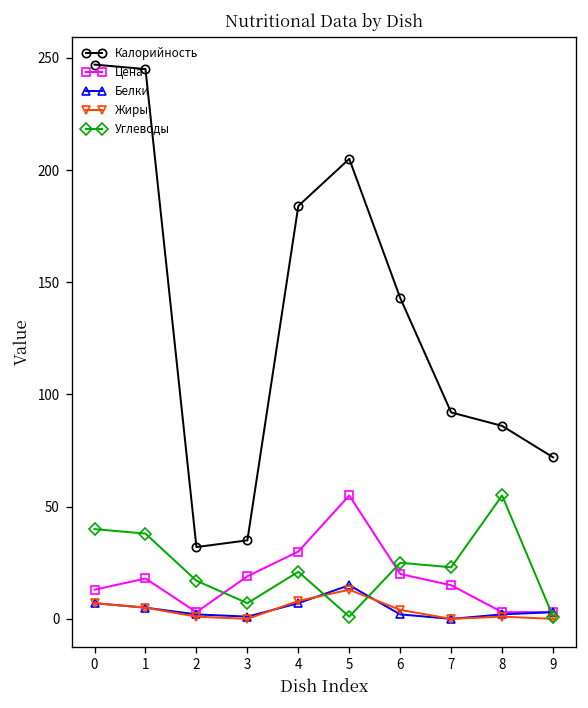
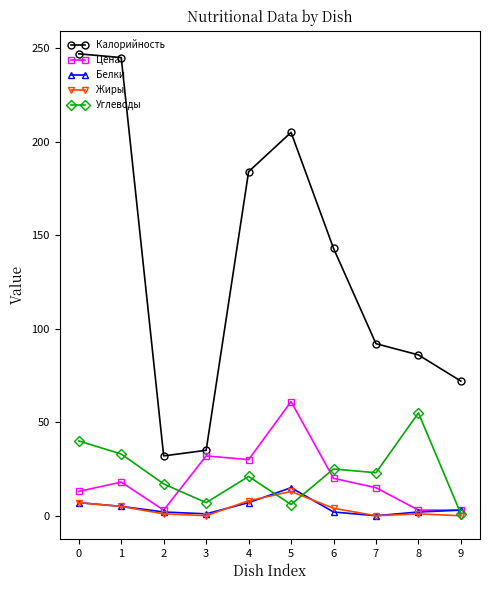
  {
    "Калорийность": {
      "0": 247,
      "1": 245,
      "2": 32,
      "3": 35,
      "4": 184,
      "5": 205,
      "6": 143,
      "7": 92,
      "8": 86,
      "9": 72
    },
    "Цена": {
      "0": 13,
      "1": 18,
-     "3": 19,
+     "3": 32,
      "4": 30,
-     "5": 55,
+     "5": 61,
      "6": 20,
      "7": 15
    },
    "Белки": {
      "5": 15,
      "6": 2
    },
    "Жиры": {
      "5": 13,
      "6": 4
    },
    "Углеводы": {
      "0": 40,
-     "1": 38,
+     "1": 33,
      "2": 17,
      "3": 7,
      "4": 21,
-     "5": 1,
+     "5": 6,
      "6": 25,
      "7": 23,
      "8": 55
    }
  }
